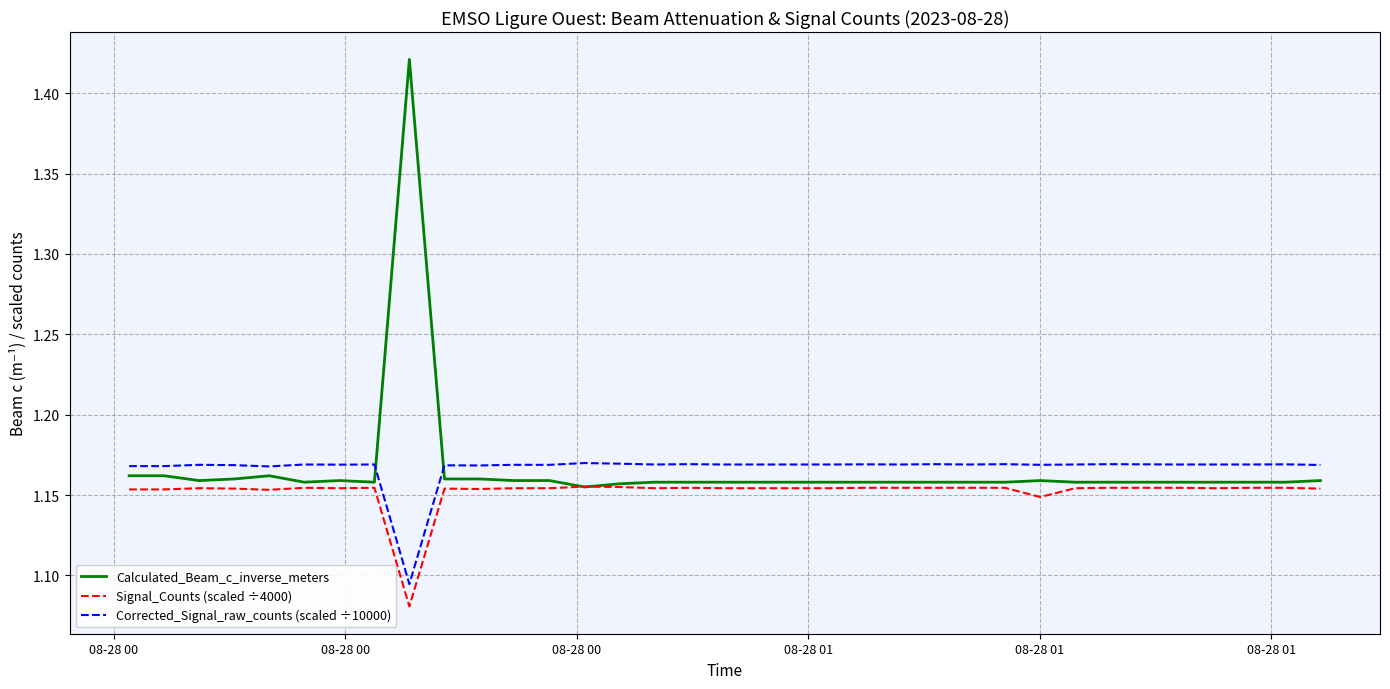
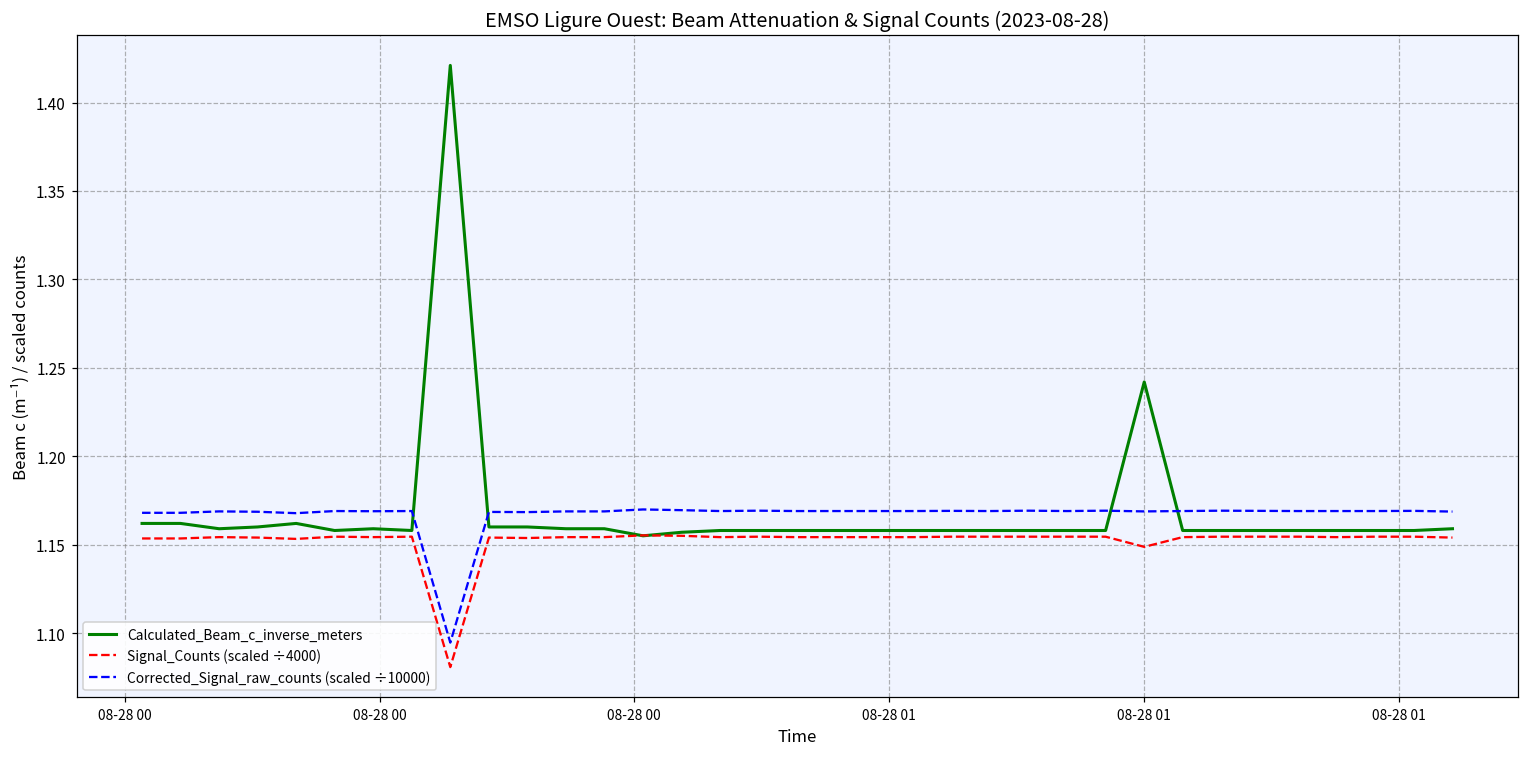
  {
    "Calculated_Beam_c_inverse_meters": {
-     "08-28 01": 1.159
+     "08-28 01": 1.242
    },
    "Signal_Counts (scaled ÷4000)": {
      "08-28 01": 1.149
    },
    "Corrected_Signal_raw_counts (scaled ÷10000)": {
      "08-28 01": 1.169
    }
  }
